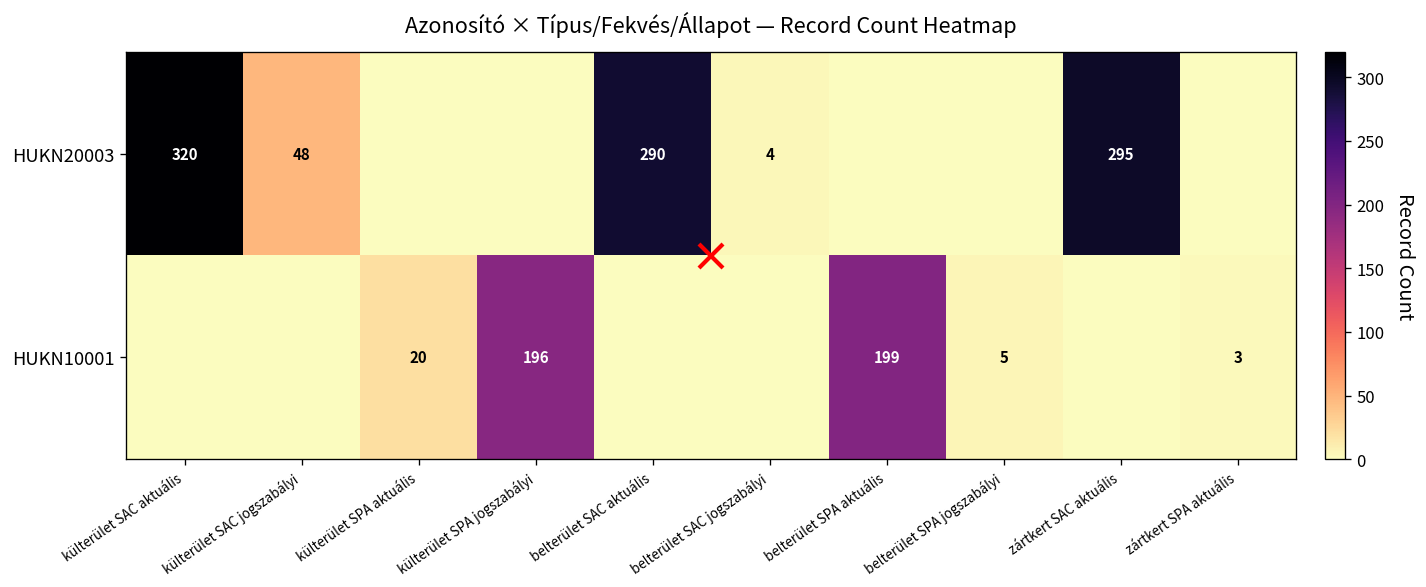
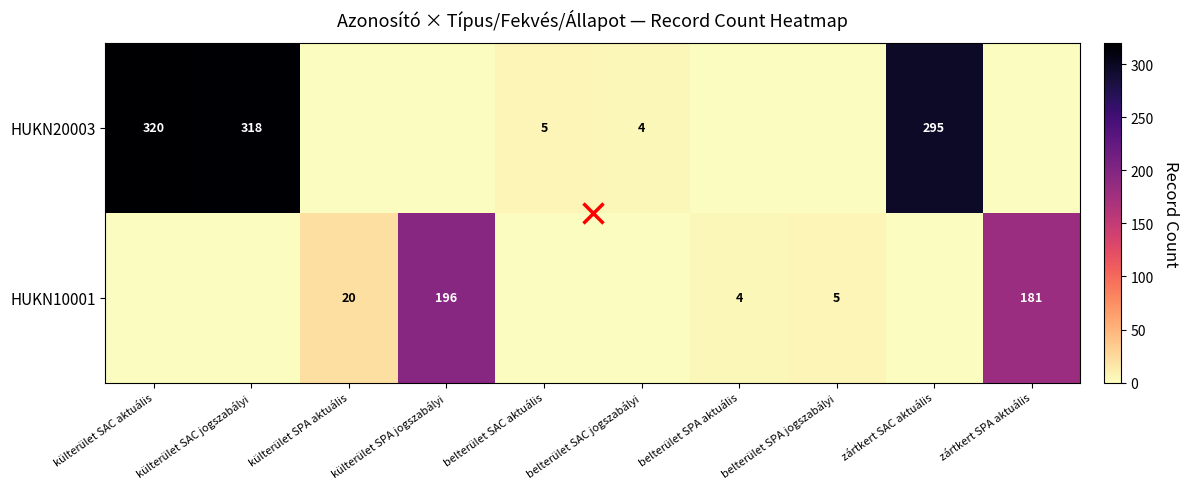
  {
    "HUKN20003": {
      "külterület SAC aktuális": 320,
-     "külterület SAC jogszabályi": 48,
-     "belterület SAC aktuális": 290,
+     "külterület SAC jogszabályi": 318,
+     "belterület SAC aktuális": 5,
      "belterület SAC jogszabályi": 4,
      "zártkert SAC aktuális": 295
    },
    "HUKN10001": {
      "külterület SPA aktuális": 20,
      "külterület SPA jogszabályi": 196,
-     "belterület SPA aktuális": 199,
+     "belterület SPA aktuális": 4,
      "belterület SPA jogszabályi": 5,
-     "zártkert SPA aktuális": 3
+     "zártkert SPA aktuális": 181
    }
  }
